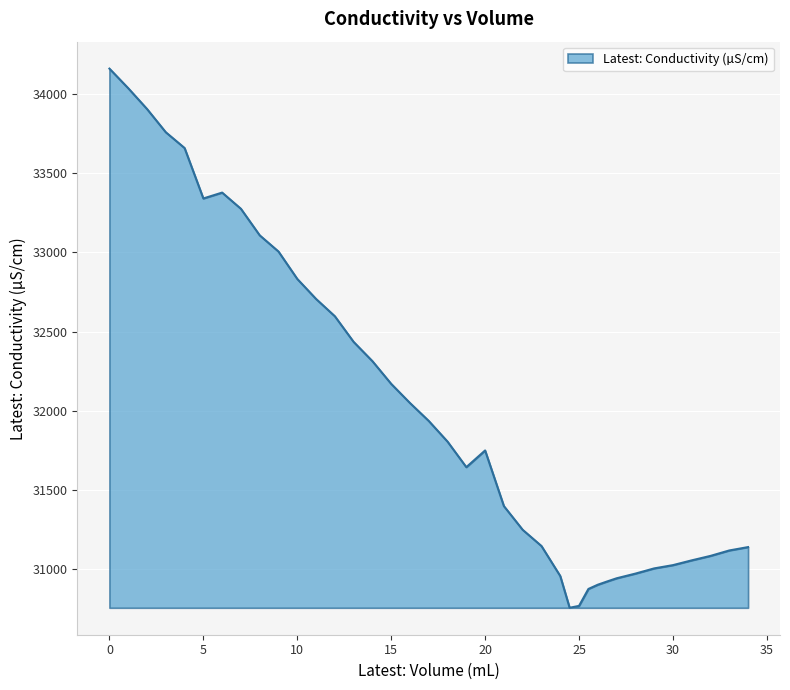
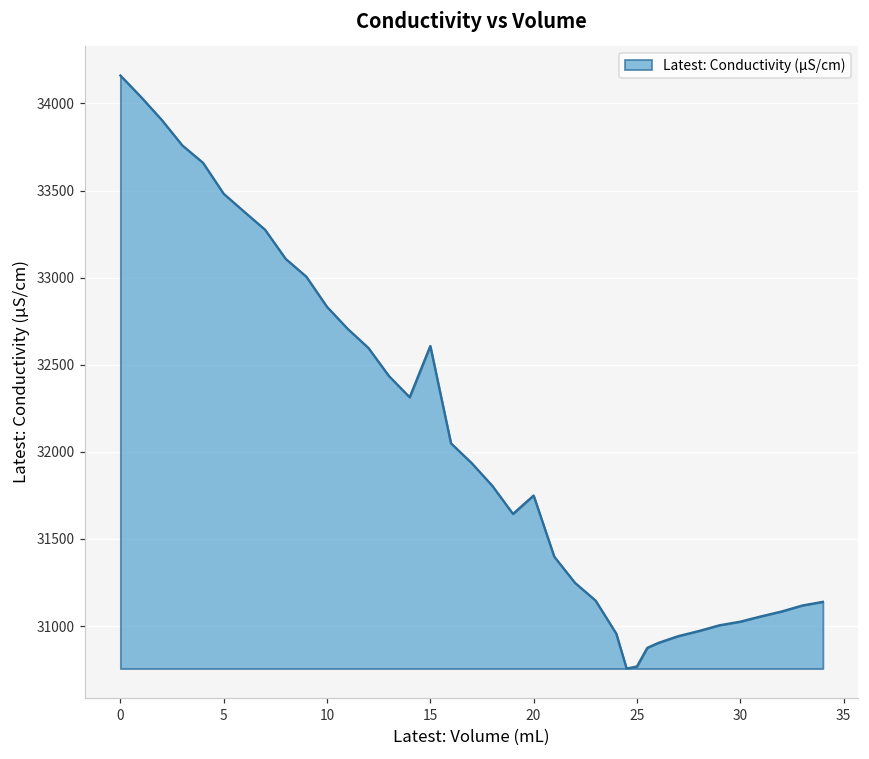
  {
    "0": 34160,
-   "5": 33340,
+   "5": 33480,
    "10": 32830,
-   "15": 32170,
+   "15": 32610,
    "20": 31750,
    "25": 30770,
    "30": 31030
  }
